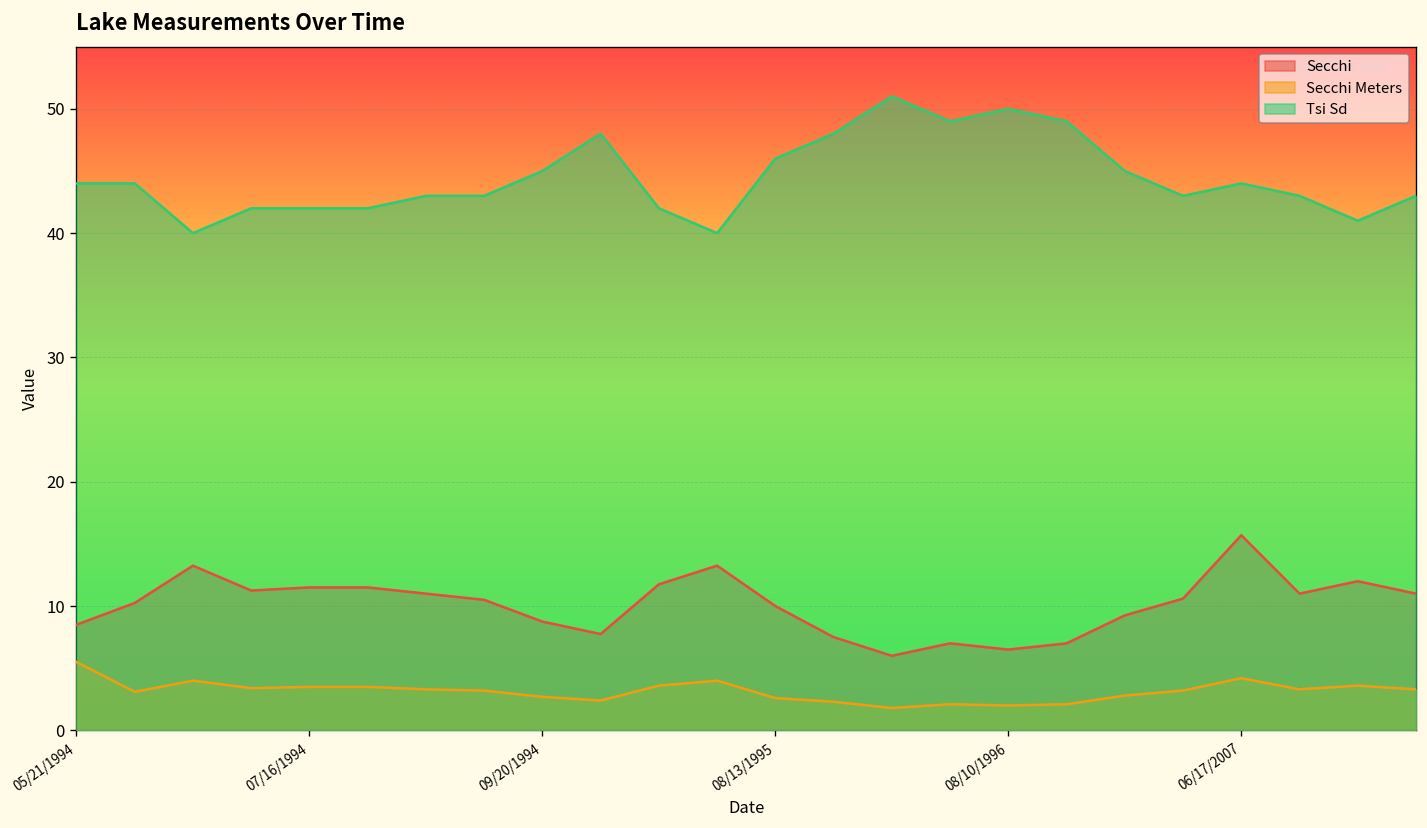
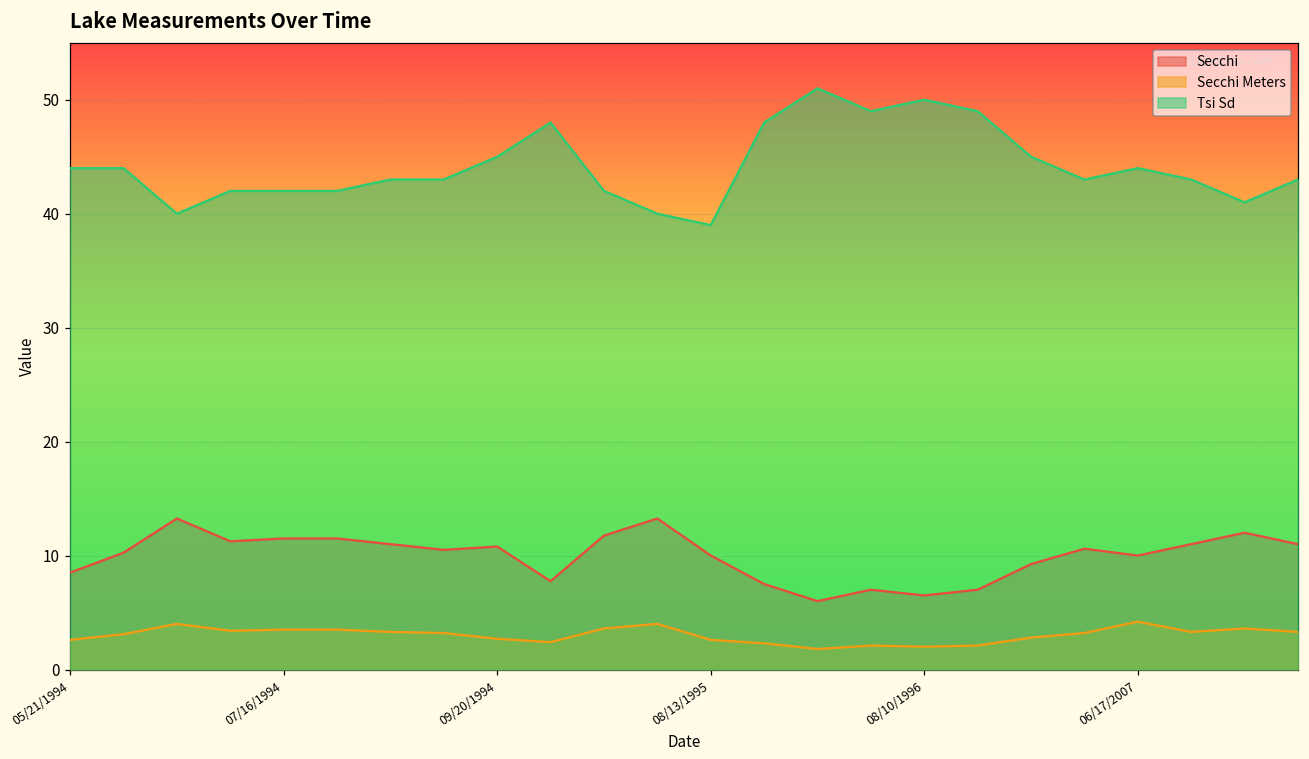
  {
    "Secchi": {
      "05/21/1994": 8.5,
      "07/16/1994": 11.5,
-     "09/20/1994": 8.8,
+     "09/20/1994": 10.8,
      "08/13/1995": 10.0,
      "08/10/1996": 6.5,
-     "06/17/2007": 15.7
+     "06/17/2007": 10.0
    },
    "Secchi Meters": {
-     "05/21/1994": 5.5,
+     "05/21/1994": 2.6,
      "07/16/1994": 3.5,
      "09/20/1994": 2.7,
      "08/13/1995": 2.6,
      "08/10/1996": 2.0,
      "06/17/2007": 4.2
    },
    "Tsi Sd": {
      "05/21/1994": 44,
      "07/16/1994": 42,
      "09/20/1994": 45,
-     "08/13/1995": 46,
+     "08/13/1995": 39,
      "08/10/1996": 50,
      "06/17/2007": 44
    }
  }
